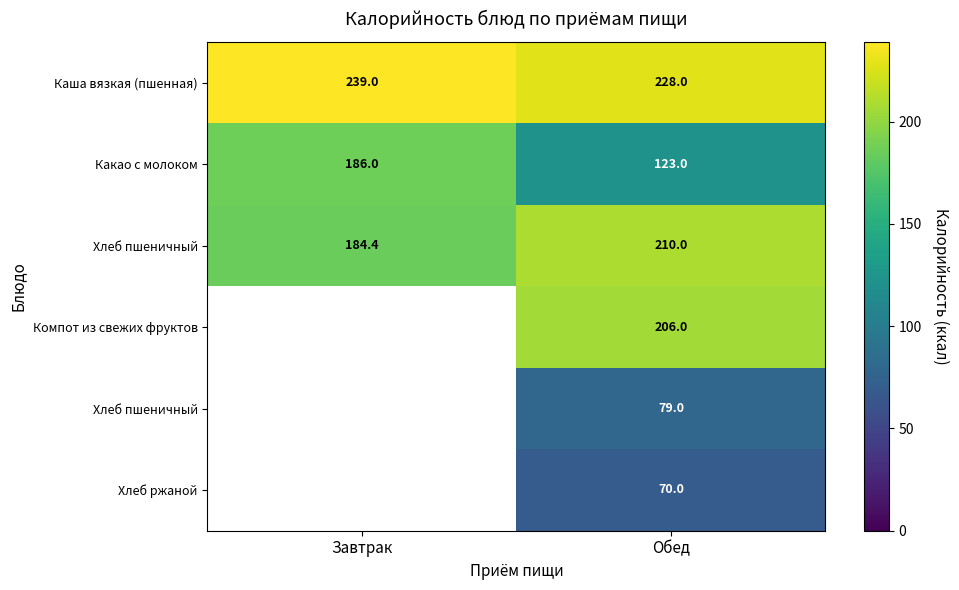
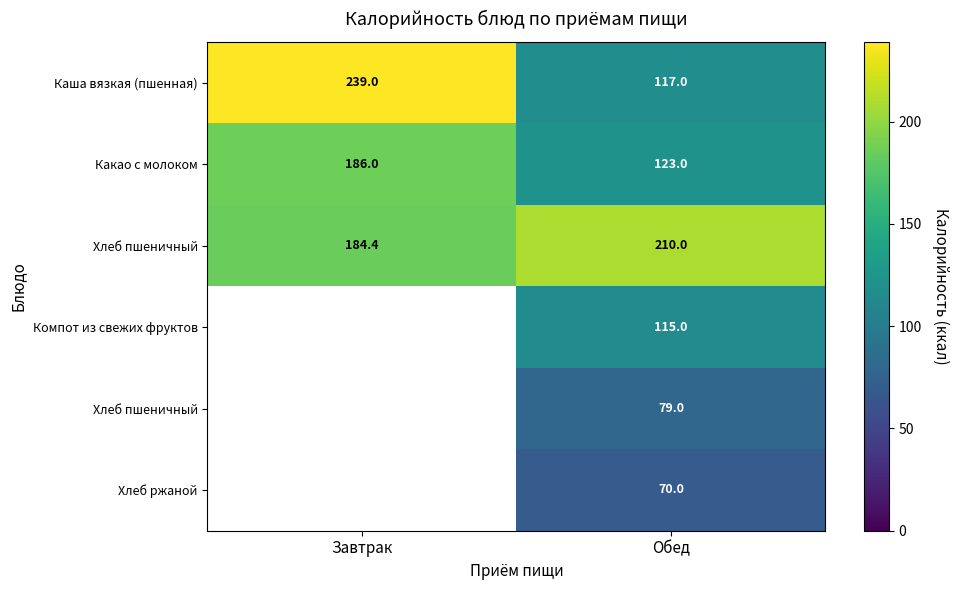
  {
    "Каша вязкая (пшенная)": {
      "Завтрак": 239.0,
-     "Обед": 228.0
+     "Обед": 117.0
    },
    "Какао с молоком": {
      "Завтрак": 186.0,
      "Обед": 123.0
    },
    "Хлеб пшеничный": {
      "Завтрак": 184.4
    },
    "Компот из свежих фруктов": {
-     "Обед": 206.0
+     "Обед": 115.0
    },
    "Хлеб ржаной": {
      "Обед": 70.0
    }
  }
